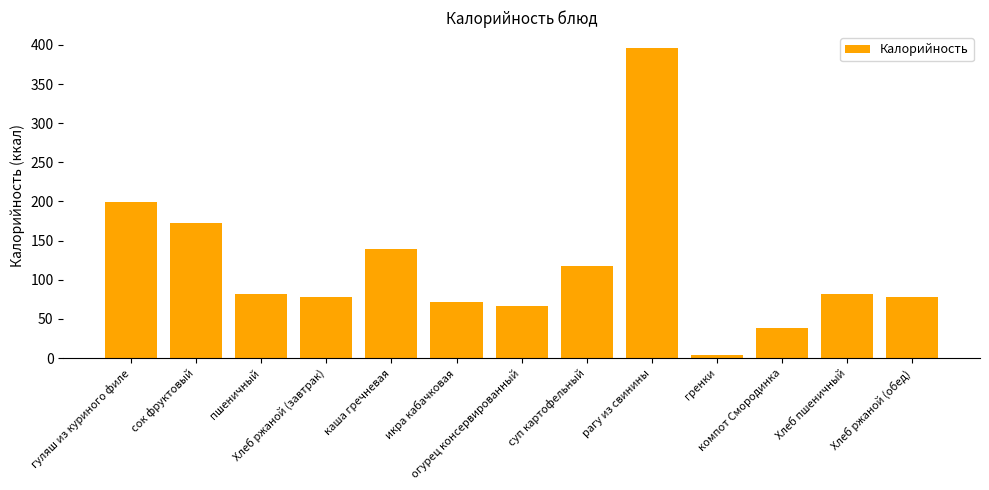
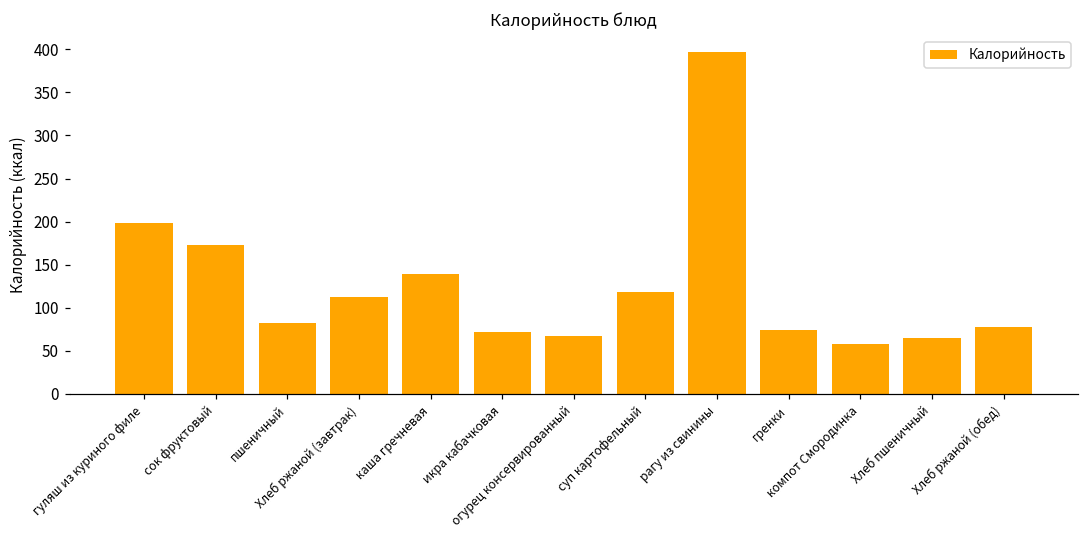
  {
    "гуляш из куриного филе": 200,
    "сок фруктовый": 170,
    "пшеничный": 80,
-   "Хлеб ржаной (завтрак)": 80,
+   "Хлеб ржаной (завтрак)": 110,
    "каша гречневая": 140,
    "икра кабачковая": 70,
    "огурец консервированный": 70,
    "суп картофельный": 120,
    "рагу из свинины": 400,
-   "гренки": 0,
-   "компот Смородинка": 40,
-   "Хлеб пшеничный": 80,
+   "гренки": 70,
+   "компот Смородинка": 60,
+   "Хлеб пшеничный": 70,
    "Хлеб ржаной (обед)": 80
  }
